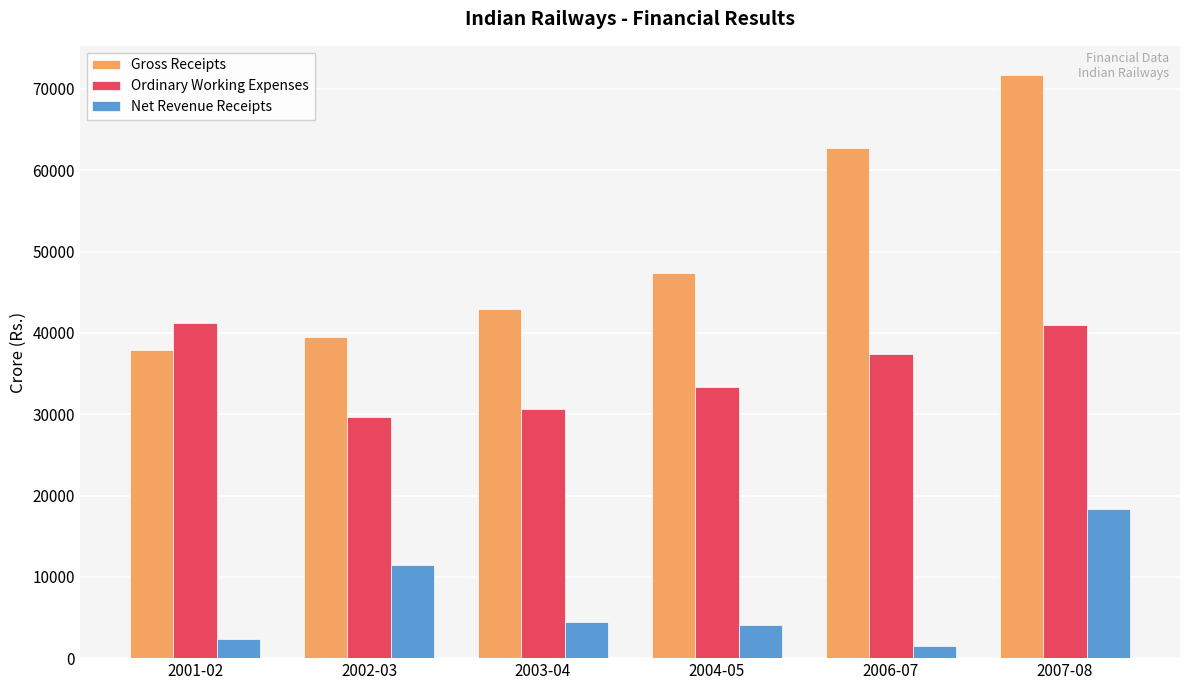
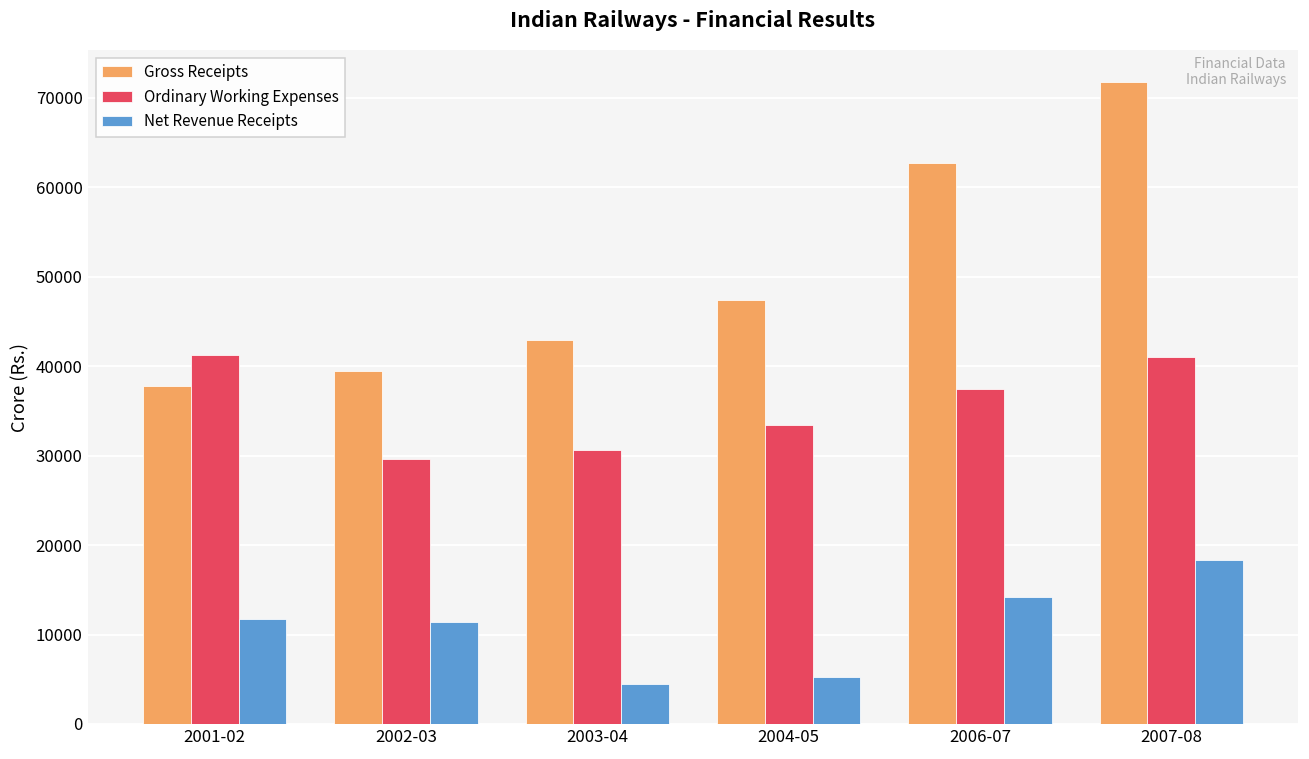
  {
    "Gross Receipts": {
      "2001-02": 38000,
      "2002-03": 39000,
      "2003-04": 43000,
      "2004-05": 47000,
      "2006-07": 63000,
      "2007-08": 72000
    },
    "Ordinary Working Expenses": {
      "2001-02": 41000,
      "2002-03": 30000,
      "2003-04": 31000,
      "2004-05": 33000,
      "2006-07": 37000,
      "2007-08": 41000
    },
    "Net Revenue Receipts": {
-     "2001-02": 2000,
+     "2001-02": 12000,
      "2002-03": 11000,
      "2003-04": 4000,
-     "2004-05": 4000,
-     "2006-07": 1000,
+     "2004-05": 5000,
+     "2006-07": 14000,
      "2007-08": 18000
    }
  }
